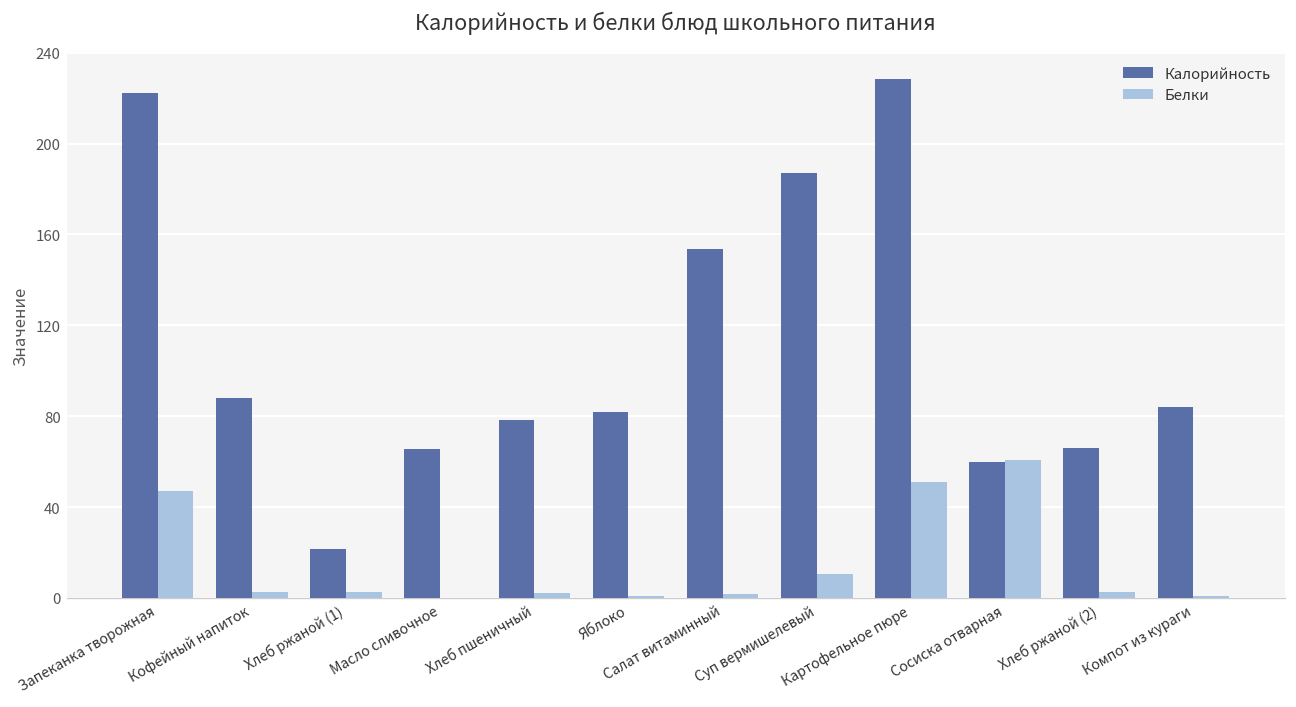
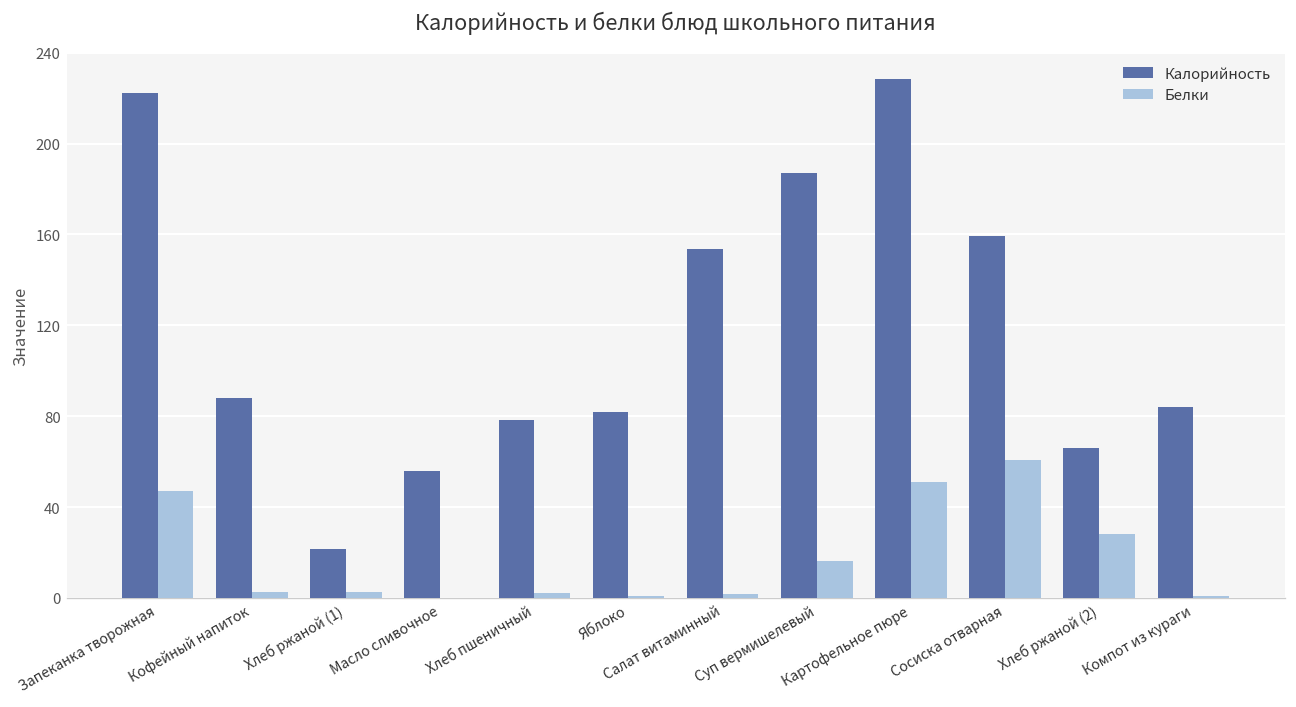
  {
    "Калорийность": {
      "Запеканка творожная": 222,
      "Кофейный напиток": 88,
      "Хлеб ржаной (1)": 21,
-     "Масло сливочное": 66,
+     "Масло сливочное": 56,
      "Хлеб пшеничный": 79,
      "Яблоко": 82,
      "Салат витаминный": 154,
      "Суп вермишелевый": 187,
      "Картофельное пюре": 229,
-     "Сосиска отварная": 60,
+     "Сосиска отварная": 160,
      "Хлеб ржаной (2)": 66,
      "Компот из кураги": 84
    },
    "Белки": {
      "Запеканка творожная": 47,
      "Кофейный напиток": 3,
      "Хлеб ржаной (1)": 2,
      "Хлеб пшеничный": 2,
      "Салат витаминный": 2,
-     "Суп вермишелевый": 11,
+     "Суп вермишелевый": 16,
      "Картофельное пюре": 51,
      "Сосиска отварная": 61,
-     "Хлеб ржаной (2)": 3
+     "Хлеб ржаной (2)": 28
    }
  }
